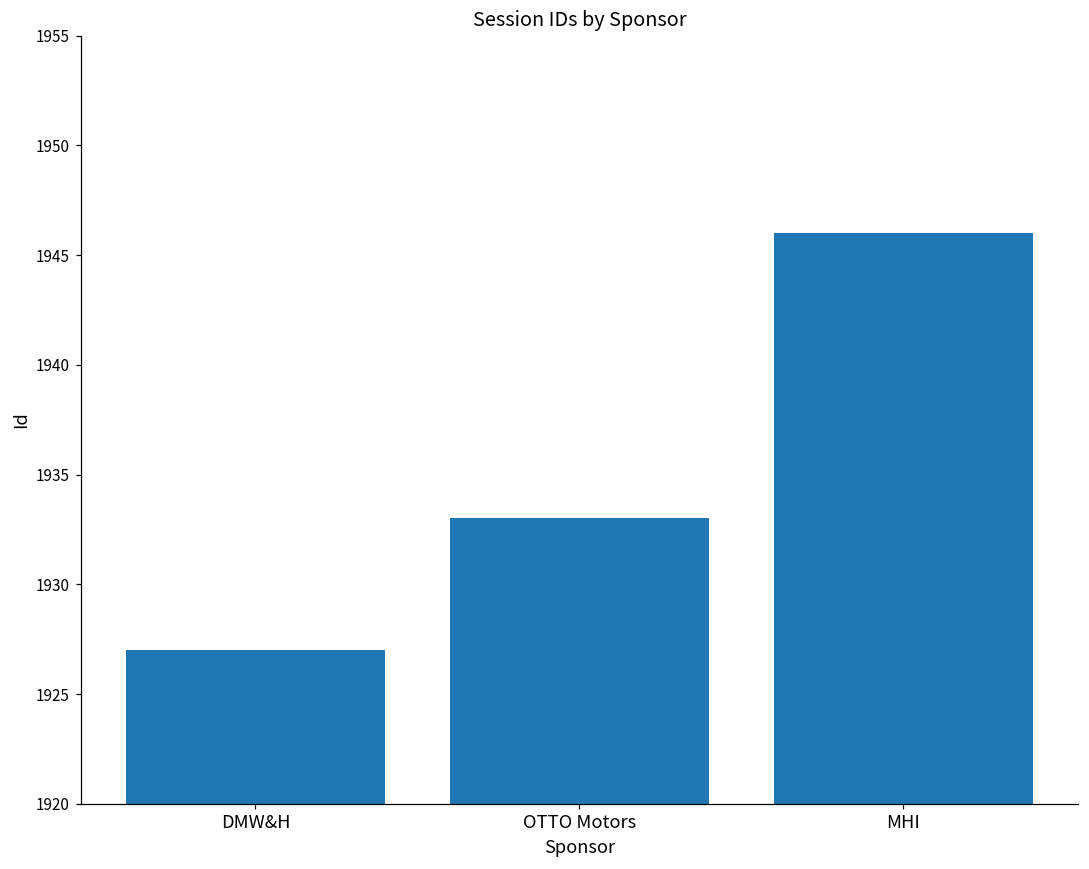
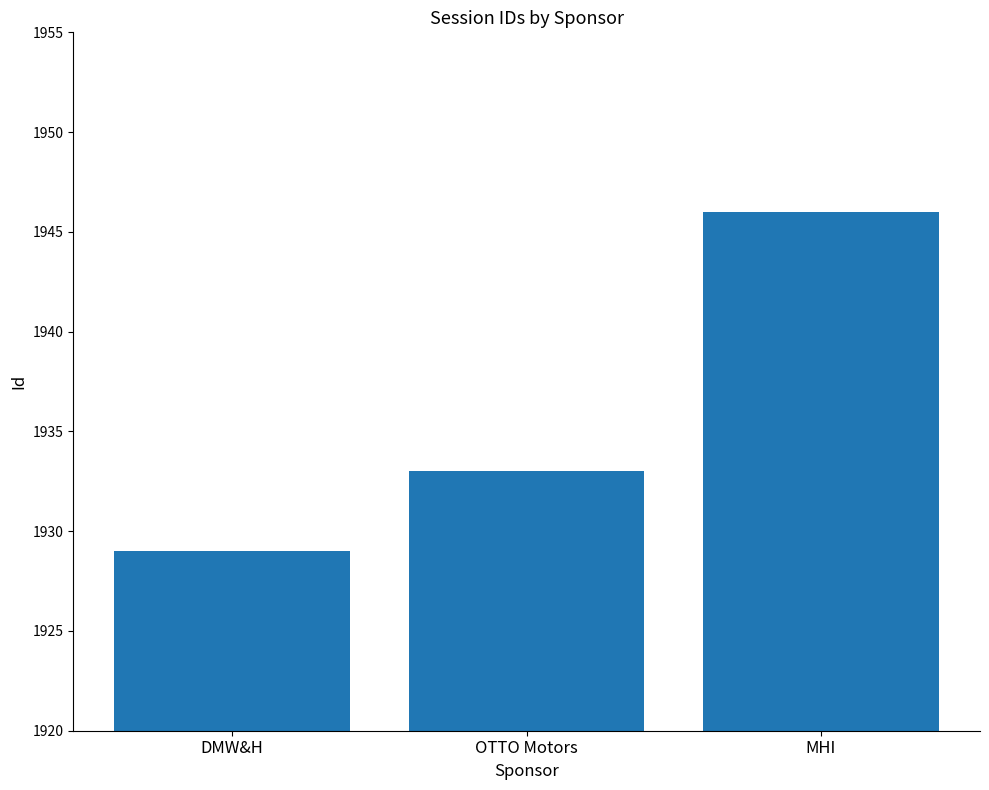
  {
-   "DMW&H": 1927,
+   "DMW&H": 1929,
    "OTTO Motors": 1933,
    "MHI": 1946
  }
